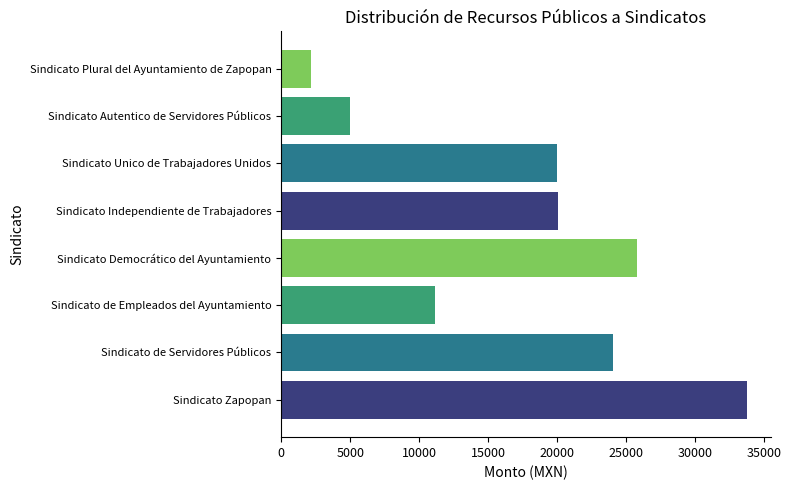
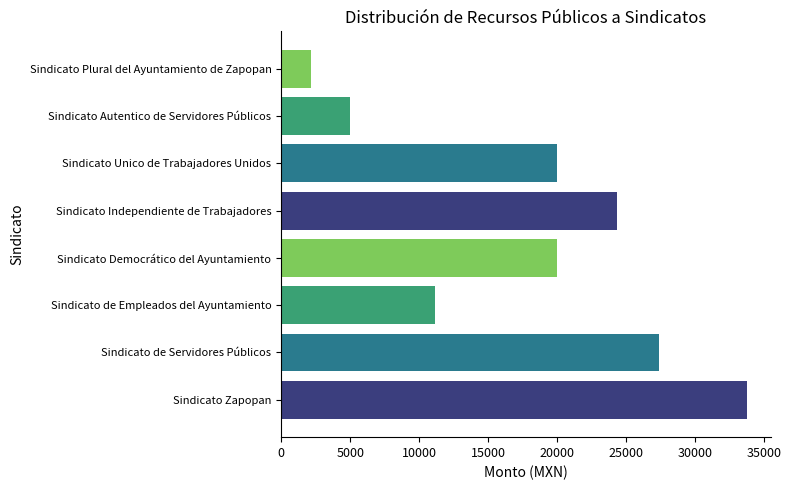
  {
    "Sindicato Plural del Ayuntamiento de Zapopan": 2100,
    "Sindicato Autentico de Servidores Públicos": 5000,
    "Sindicato Unico de Trabajadores Unidos": 20000,
-   "Sindicato Independiente de Trabajadores": 20100,
-   "Sindicato Democrático del Ayuntamiento": 25800,
+   "Sindicato Independiente de Trabajadores": 24300,
+   "Sindicato Democrático del Ayuntamiento": 20000,
    "Sindicato de Empleados del Ayuntamiento": 11100,
-   "Sindicato de Servidores Públicos": 24000,
+   "Sindicato de Servidores Públicos": 27300,
    "Sindicato Zapopan": 33800
  }
